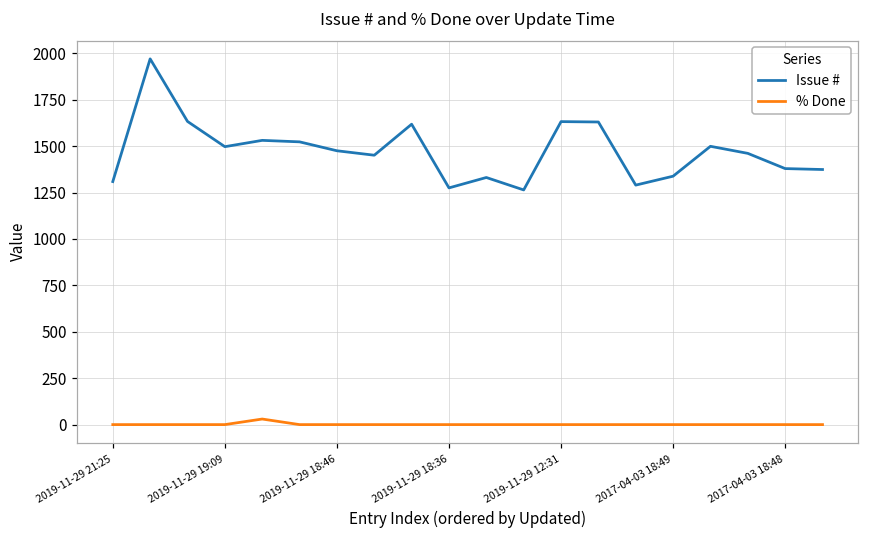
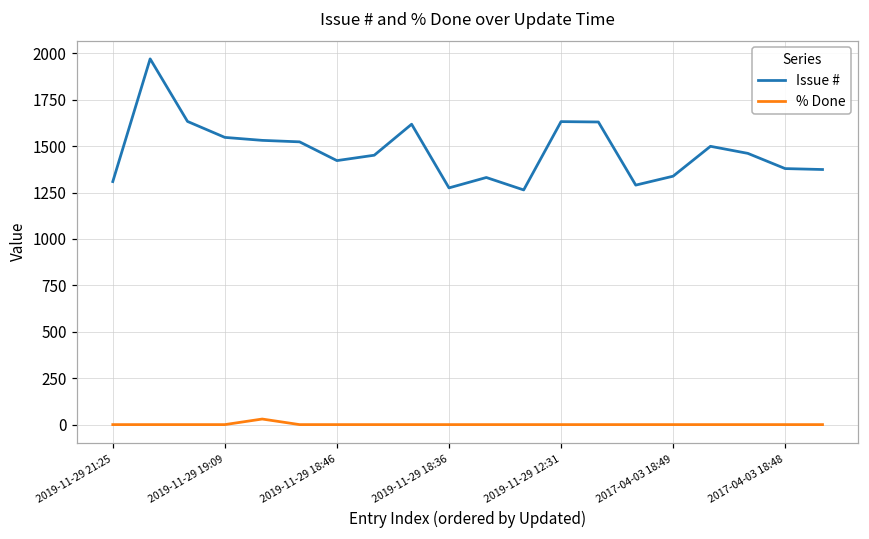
  {
    "Issue #": {
      "2019-11-29 21:25": 1310,
-     "2019-11-29 19:09": 1500,
-     "2019-11-29 18:46": 1480,
+     "2019-11-29 19:09": 1550,
+     "2019-11-29 18:46": 1420,
      "2019-11-29 18:36": 1280,
      "2017-04-03 18:49": 1340
    },
    "% Done": {
      "2019-11-29 21:25": 0,
      "2019-11-29 19:09": 0,
      "2019-11-29 18:46": 0,
      "2019-11-29 18:36": 0,
      "2017-04-03 18:49": 0
    }
  }
